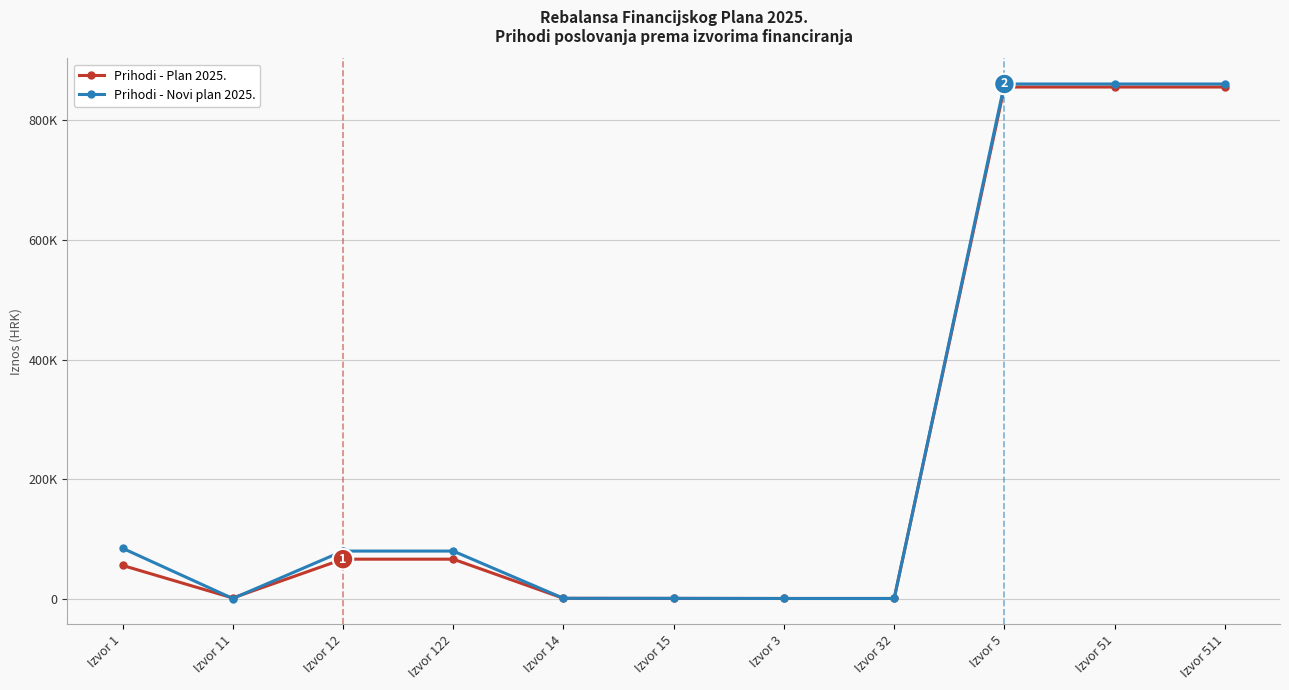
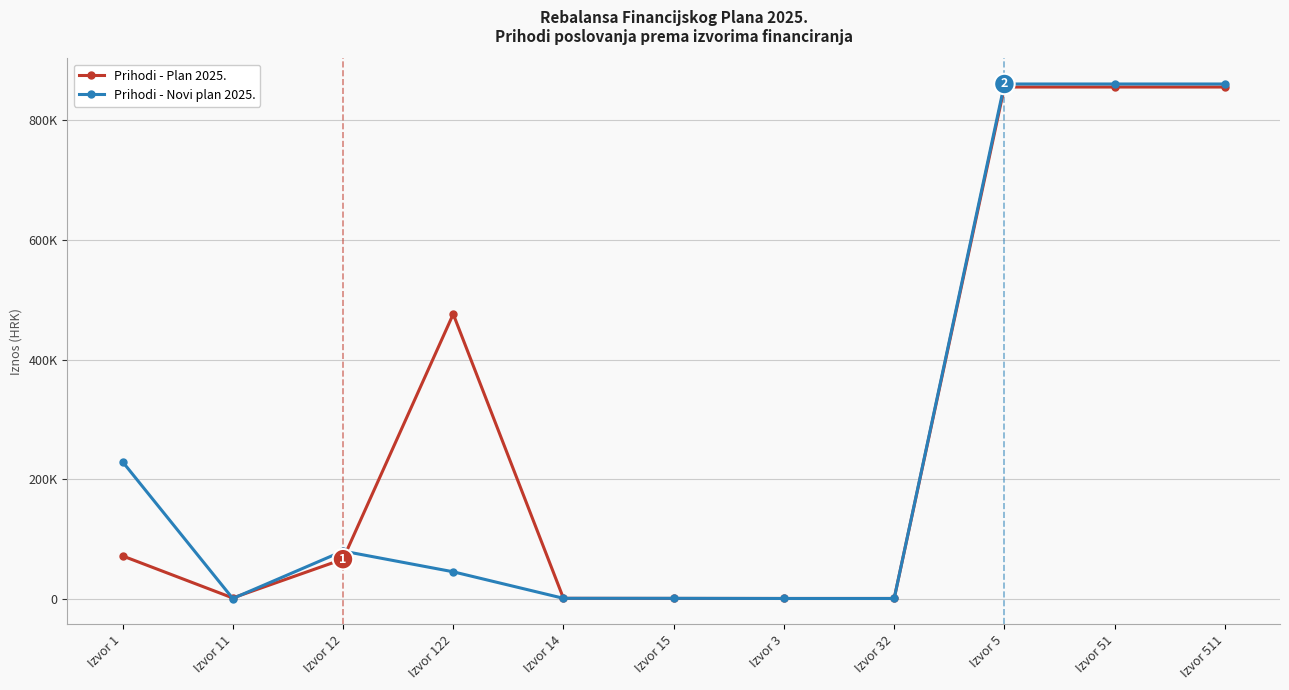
  {
    "Prihodi - Plan 2025.": {
-     "Izvor 1": 60000,
-     "Izvor 122": 70000,
+     "Izvor 1": 70000,
+     "Izvor 122": 480000,
      "Izvor 51": 850000,
      "Izvor 511": 850000
    },
    "Prihodi - Novi plan 2025.": {
-     "Izvor 1": 90000,
-     "Izvor 122": 80000,
+     "Izvor 1": 230000,
+     "Izvor 122": 50000,
      "Izvor 51": 860000,
      "Izvor 511": 860000
    }
  }
